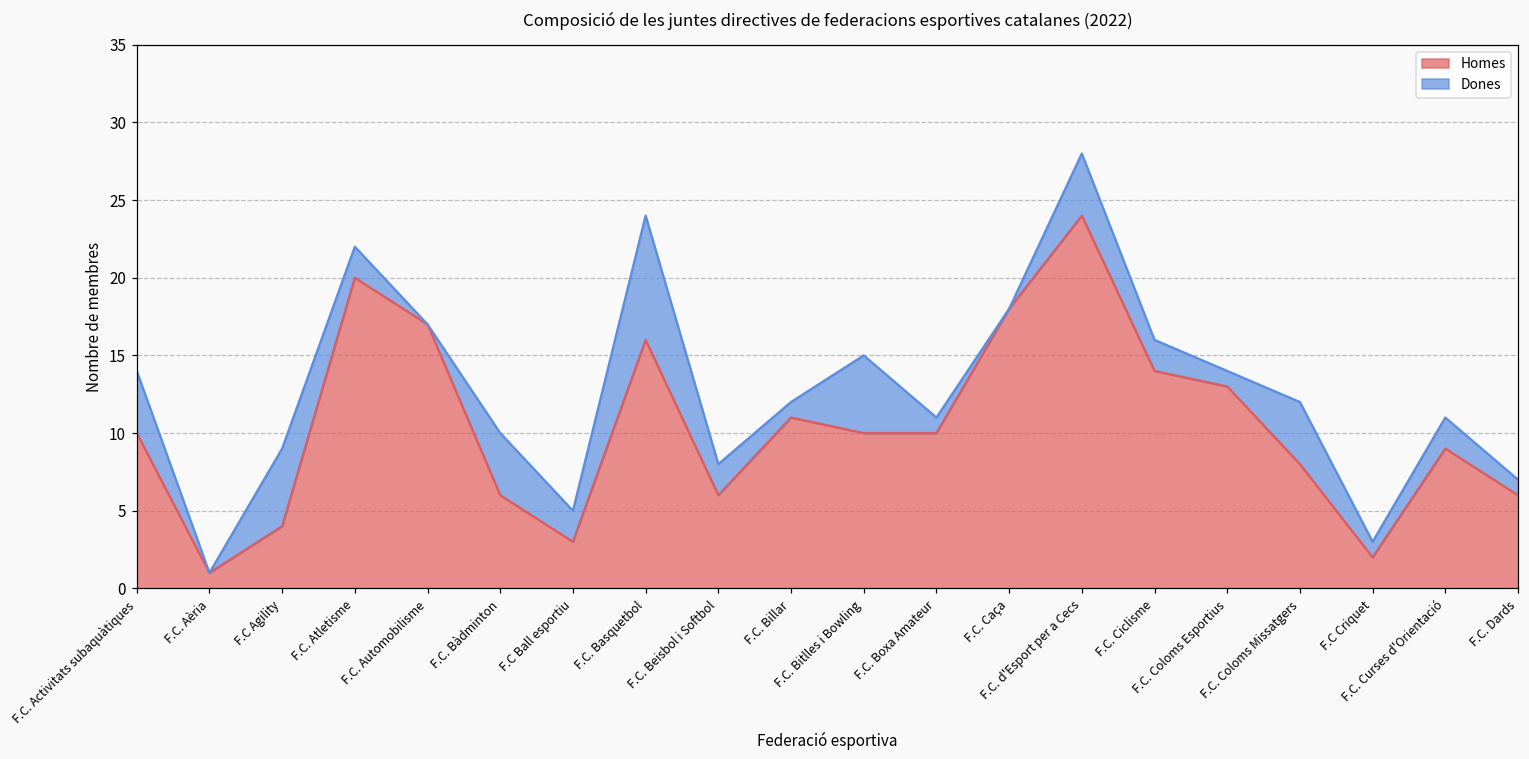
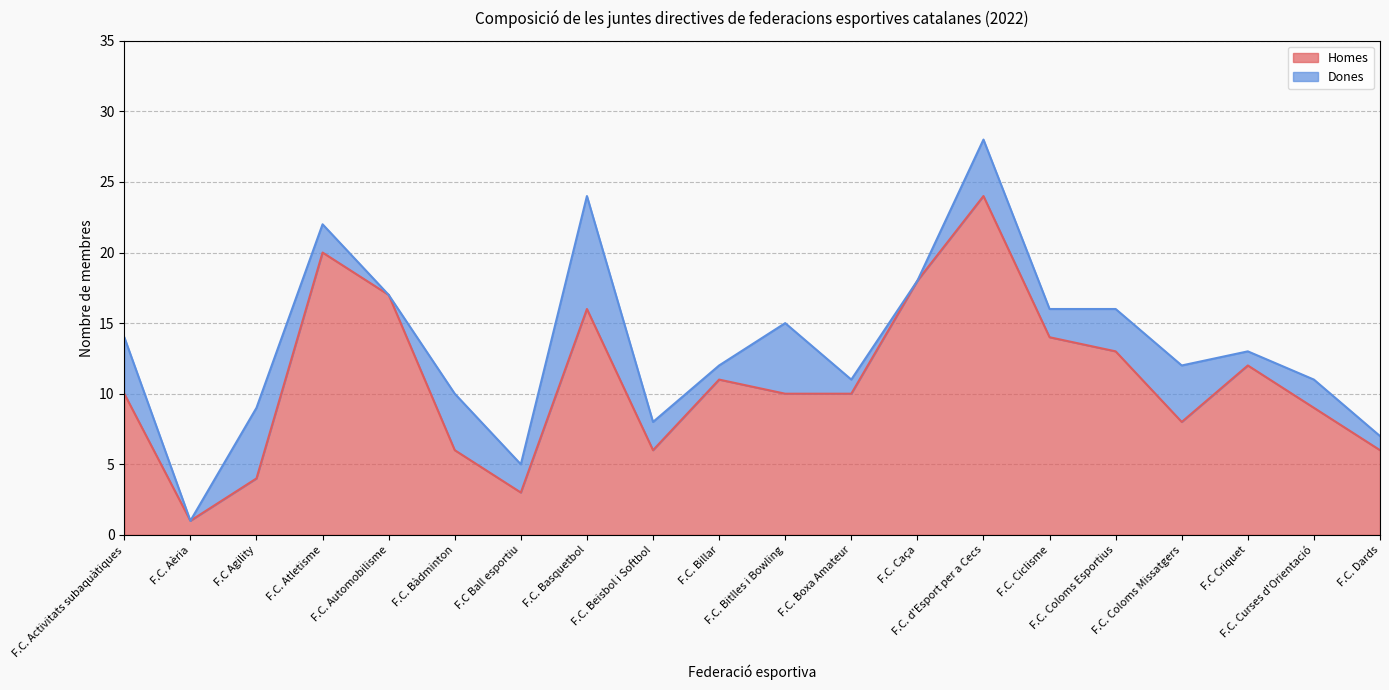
  {
    "Homes": {
      "F.C. Activitats subaquàtiques": 10,
      "F.C Agility": 4,
      "F.C. Atletisme": 20,
      "F.C. Bàdminton": 6,
      "F.C Ball esportiu": 3,
      "F.C. Basquetbol": 16,
      "F.C. Beisbol i Softbol": 6,
      "F.C. Billar": 11,
      "F.C. Bitlles i Bowling": 10,
      "F.C. Boxa Amateur": 10,
      "F.C. d'Esport per a Cecs": 24,
      "F.C. Ciclisme": 14,
      "F.C. Coloms Esportius": 13,
      "F.C. Coloms Missatgers": 8,
-     "F.C Criquet": 2,
+     "F.C Criquet": 12,
      "F.C. Curses d'Orientació": 9,
      "F.C. Dards": 6
    },
    "Dones": {
      "F.C. Activitats subaquàtiques": 4,
      "F.C Agility": 5,
      "F.C. Atletisme": 2,
      "F.C. Bàdminton": 4,
      "F.C Ball esportiu": 2,
      "F.C. Basquetbol": 8,
      "F.C. Beisbol i Softbol": 2,
      "F.C. Billar": 1,
      "F.C. Bitlles i Bowling": 5,
      "F.C. Boxa Amateur": 1,
      "F.C. d'Esport per a Cecs": 4,
      "F.C. Ciclisme": 2,
-     "F.C. Coloms Esportius": 1,
+     "F.C. Coloms Esportius": 3,
      "F.C. Coloms Missatgers": 4,
      "F.C Criquet": 1,
      "F.C. Curses d'Orientació": 2,
      "F.C. Dards": 1
    }
  }
